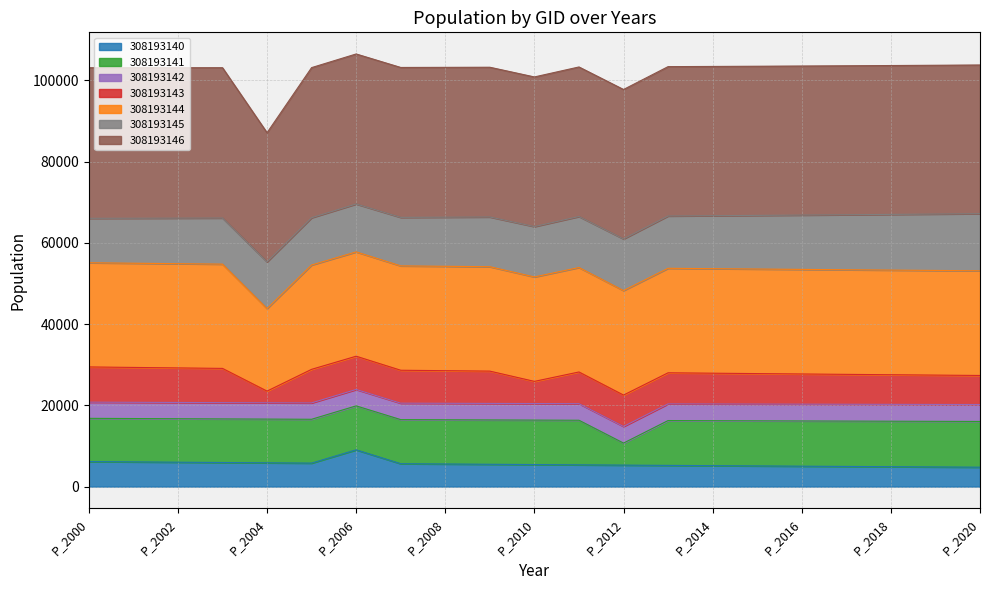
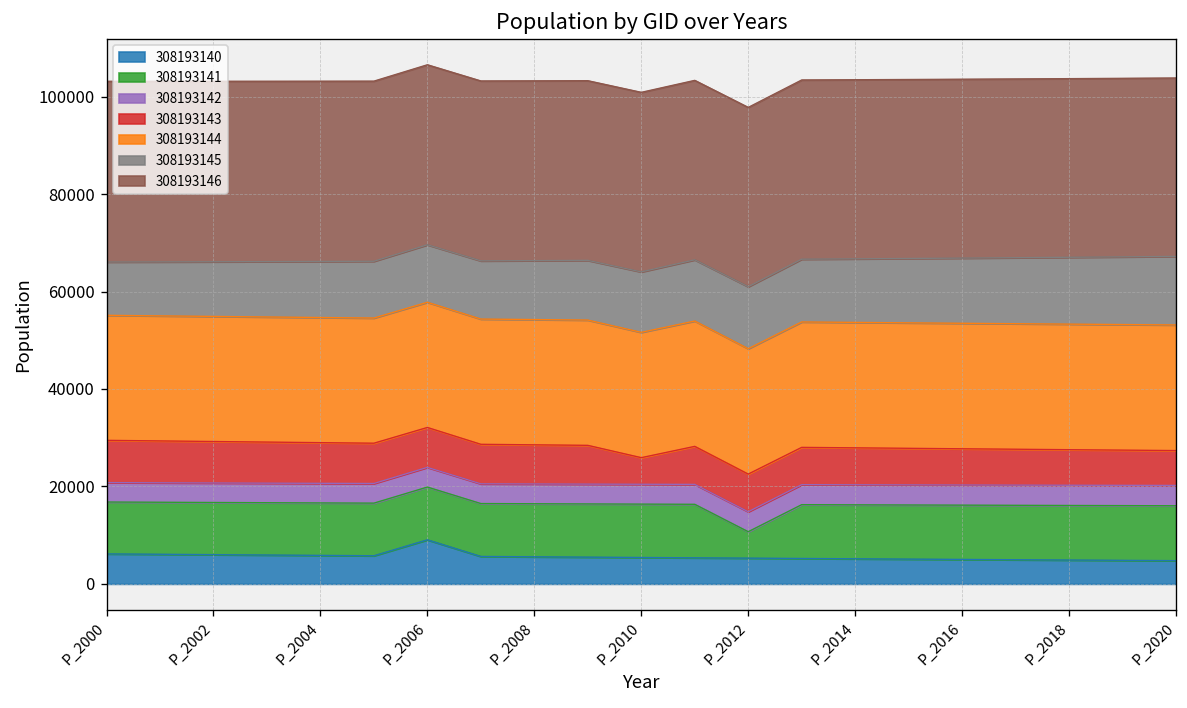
  {
    "308193140": {
      "P_2000": 6000,
      "P_2002": 6000,
      "P_2004": 6000,
      "P_2006": 9000,
      "P_2008": 6000,
      "P_2010": 5000,
      "P_2012": 5000,
      "P_2014": 5000,
      "P_2016": 5000,
      "P_2018": 5000,
      "P_2020": 5000
    },
    "308193141": {
      "P_2000": 11000,
      "P_2002": 11000,
      "P_2004": 11000,
      "P_2006": 11000,
      "P_2008": 11000,
      "P_2010": 11000,
      "P_2012": 5000,
      "P_2014": 11000,
      "P_2016": 11000,
      "P_2018": 11000,
      "P_2020": 11000
    },
    "308193142": {
      "P_2000": 4000,
      "P_2002": 4000,
      "P_2004": 4000,
      "P_2006": 4000,
      "P_2008": 4000,
      "P_2010": 4000,
      "P_2012": 4000,
      "P_2014": 4000,
      "P_2016": 4000,
      "P_2018": 4000,
      "P_2020": 4000
    },
    "308193143": {
      "P_2000": 9000,
      "P_2002": 9000,
-     "P_2004": 3000,
+     "P_2004": 8000,
      "P_2006": 8000,
      "P_2008": 8000,
      "P_2010": 5000,
      "P_2012": 8000,
      "P_2014": 8000,
      "P_2016": 7000,
      "P_2018": 7000,
      "P_2020": 7000
    },
    "308193144": {
      "P_2000": 26000,
      "P_2002": 26000,
-     "P_2004": 20000,
+     "P_2004": 26000,
      "P_2006": 26000,
      "P_2008": 26000,
      "P_2010": 26000,
      "P_2012": 26000,
      "P_2014": 26000,
      "P_2016": 26000,
      "P_2018": 26000,
      "P_2020": 26000
    },
    "308193145": {
      "P_2000": 11000,
      "P_2002": 11000,
      "P_2004": 12000,
      "P_2006": 12000,
      "P_2008": 12000,
      "P_2010": 12000,
      "P_2012": 13000,
      "P_2014": 13000,
      "P_2016": 13000,
      "P_2018": 14000,
      "P_2020": 14000
    },
    "308193146": {
      "P_2000": 37000,
-     "P_2004": 32000,
+     "P_2004": 37000,
      "P_2006": 37000,
      "P_2008": 37000,
      "P_2010": 37000,
      "P_2012": 37000,
      "P_2014": 37000,
      "P_2016": 37000,
      "P_2018": 37000,
      "P_2020": 37000
    }
  }
